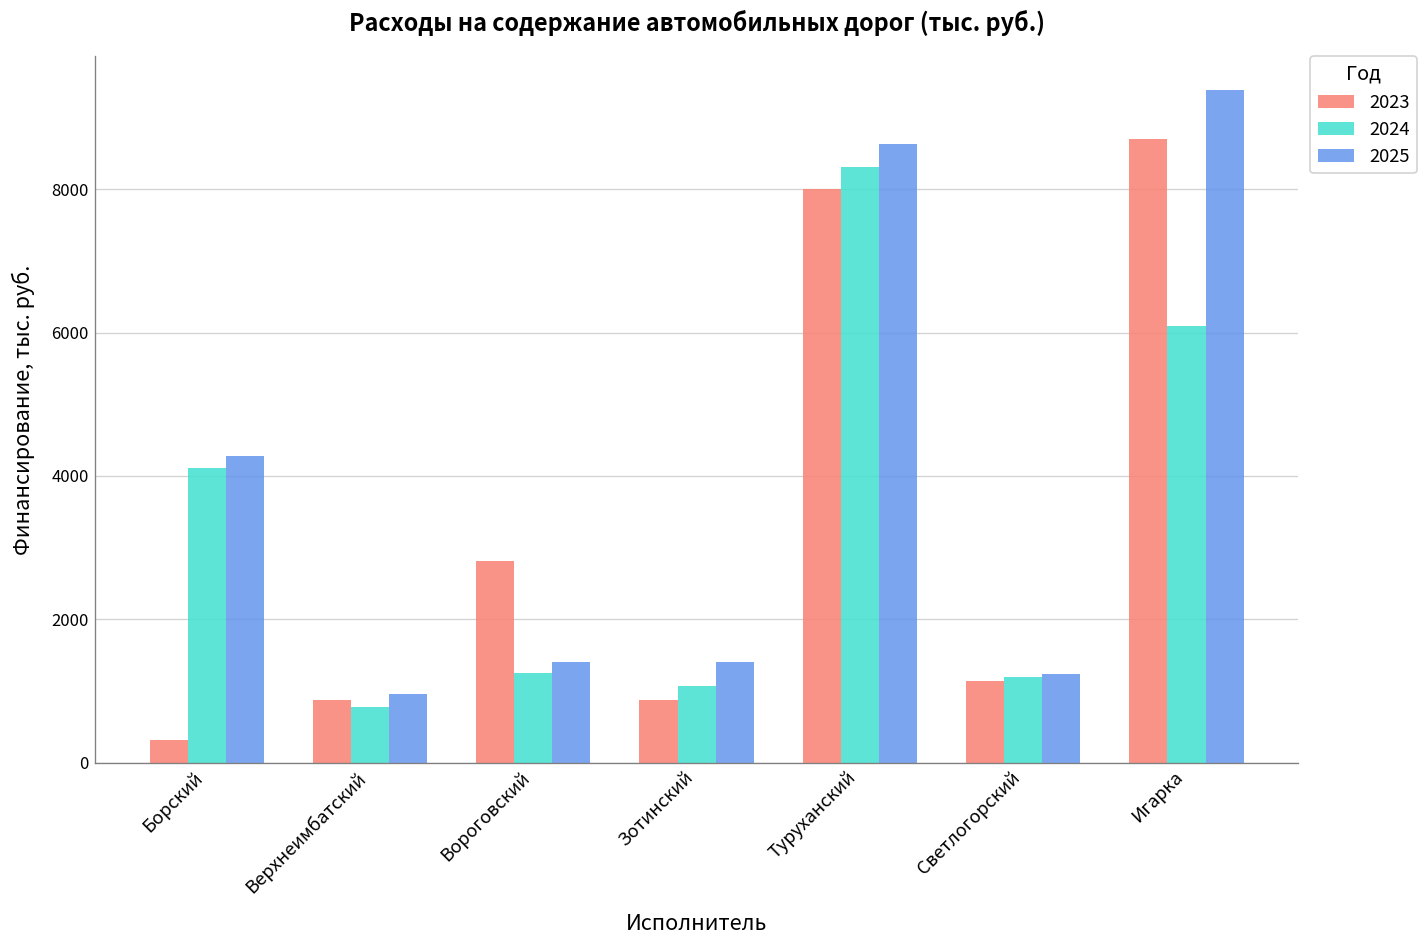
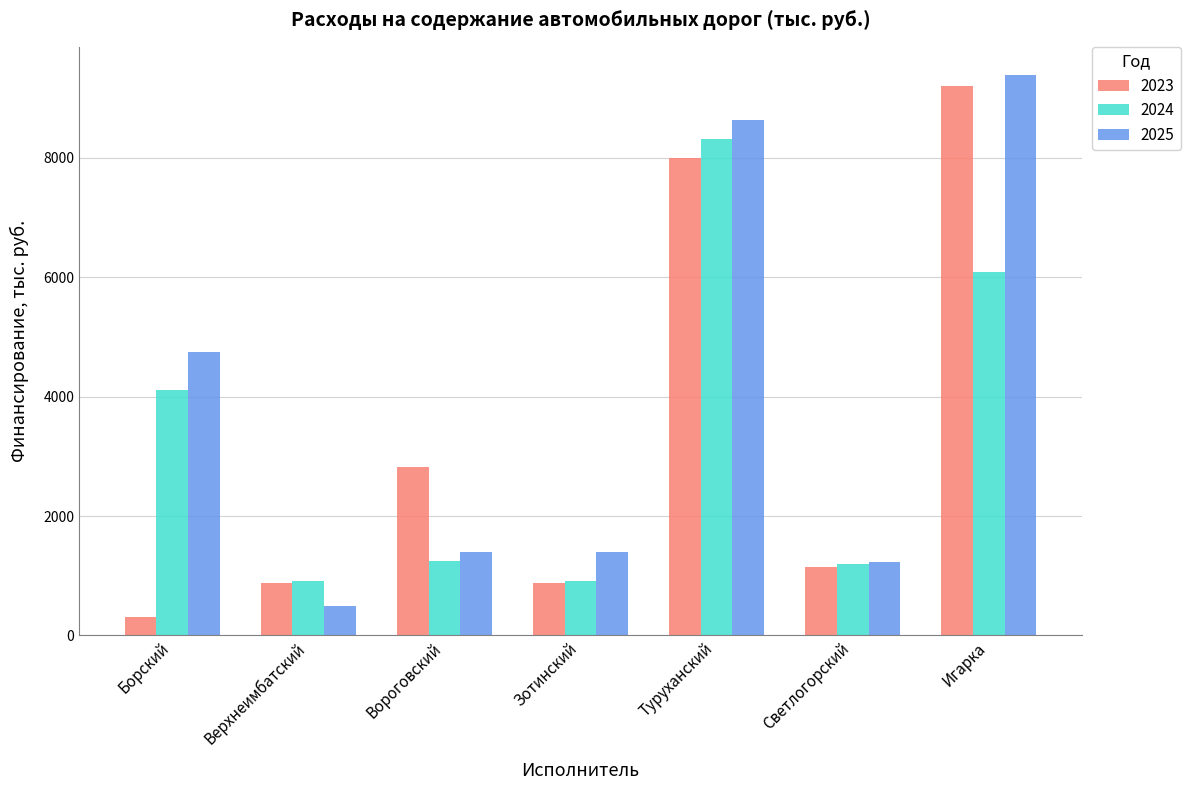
  {
    "2023": {
      "Борский": 300,
      "Верхнеимбатский": 900,
      "Вороговский": 2800,
      "Зотинский": 900,
      "Туруханский": 8000,
      "Светлогорский": 1100,
-     "Игарка": 8700
+     "Игарка": 9200
    },
    "2024": {
      "Борский": 4100,
-     "Верхнеимбатский": 800,
+     "Верхнеимбатский": 900,
      "Вороговский": 1300,
-     "Зотинский": 1100,
+     "Зотинский": 900,
      "Туруханский": 8300,
      "Светлогорский": 1200,
      "Игарка": 6100
    },
    "2025": {
-     "Борский": 4300,
-     "Верхнеимбатский": 1000,
+     "Борский": 4700,
+     "Верхнеимбатский": 500,
      "Вороговский": 1400,
      "Зотинский": 1400,
      "Туруханский": 8600,
      "Светлогорский": 1200,
      "Игарка": 9400
    }
  }
